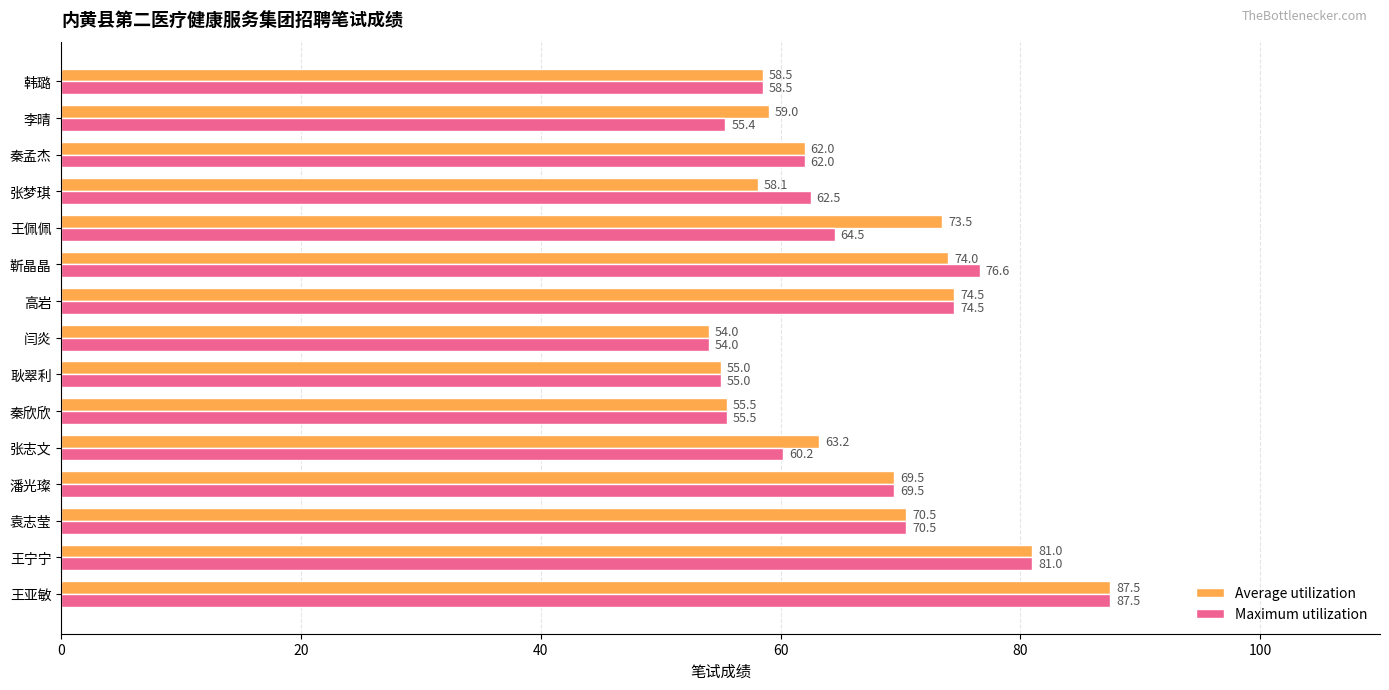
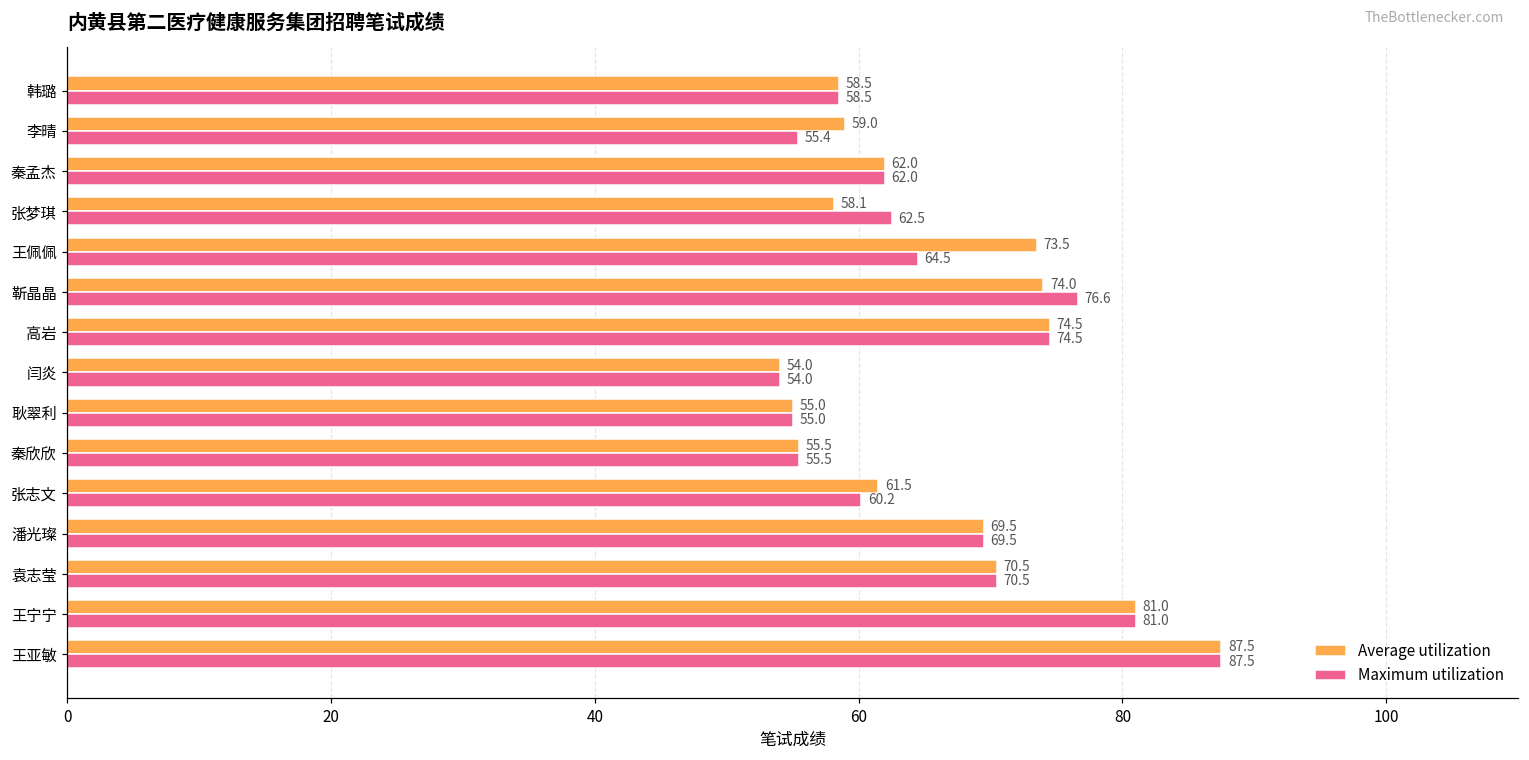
  {
    "Average utilization": {
      "韩璐": 58.5,
      "李晴": 59.0,
      "秦孟杰": 62.0,
      "张梦琪": 58.1,
      "王佩佩": 73.5,
      "靳晶晶": 74.0,
      "高岩": 74.5,
      "闫炎": 54.0,
      "耿翠利": 55.0,
      "秦欣欣": 55.5,
-     "张志文": 63.2,
+     "张志文": 61.5,
      "潘光璨": 69.5,
      "袁志莹": 70.5,
      "王宁宁": 81.0,
      "王亚敏": 87.5
    },
    "Maximum utilization": {
      "韩璐": 58.5,
      "李晴": 55.4,
      "秦孟杰": 62.0,
      "张梦琪": 62.5,
      "王佩佩": 64.5,
      "靳晶晶": 76.6,
      "高岩": 74.5,
      "闫炎": 54.0,
      "耿翠利": 55.0,
      "秦欣欣": 55.5,
      "张志文": 60.2,
      "潘光璨": 69.5,
      "袁志莹": 70.5,
      "王宁宁": 81.0,
      "王亚敏": 87.5
    }
  }
